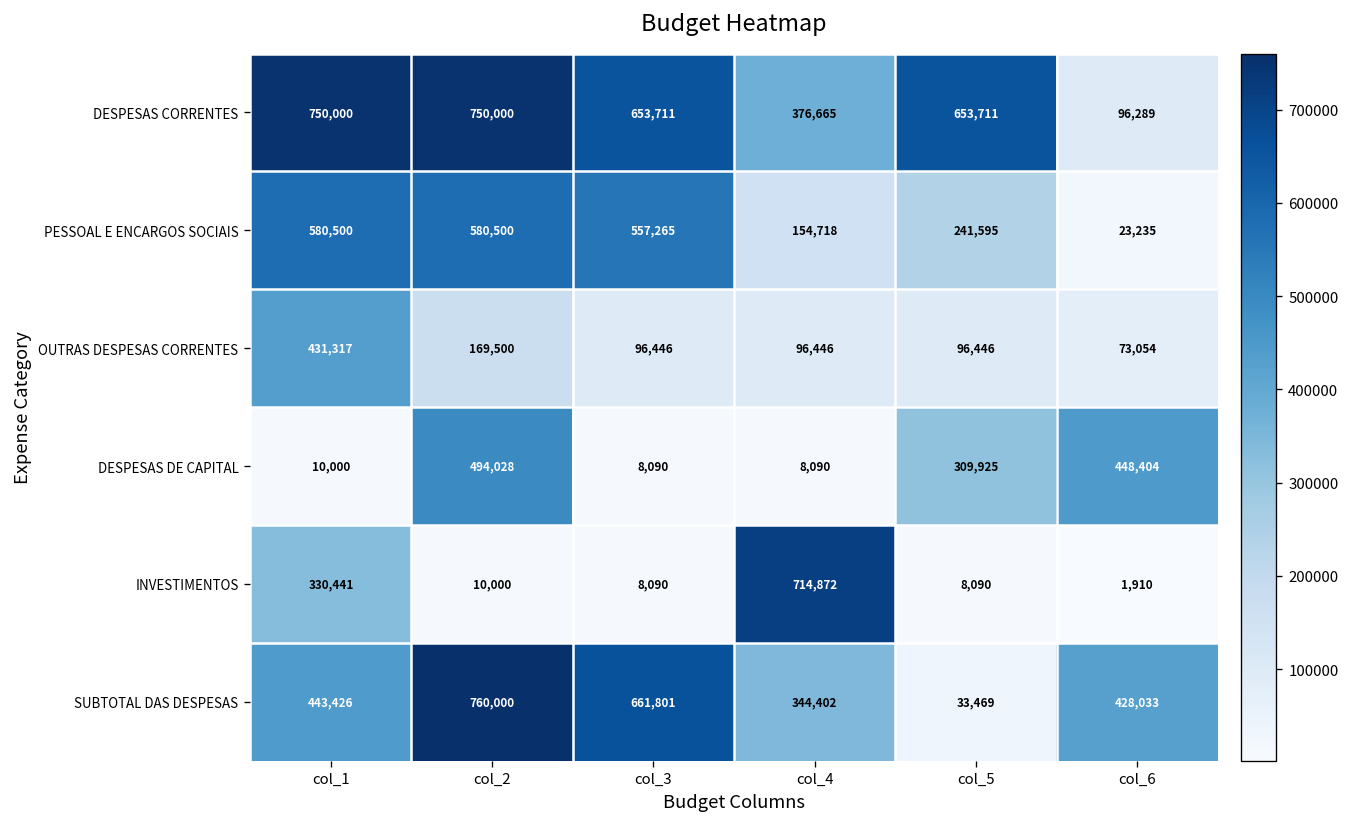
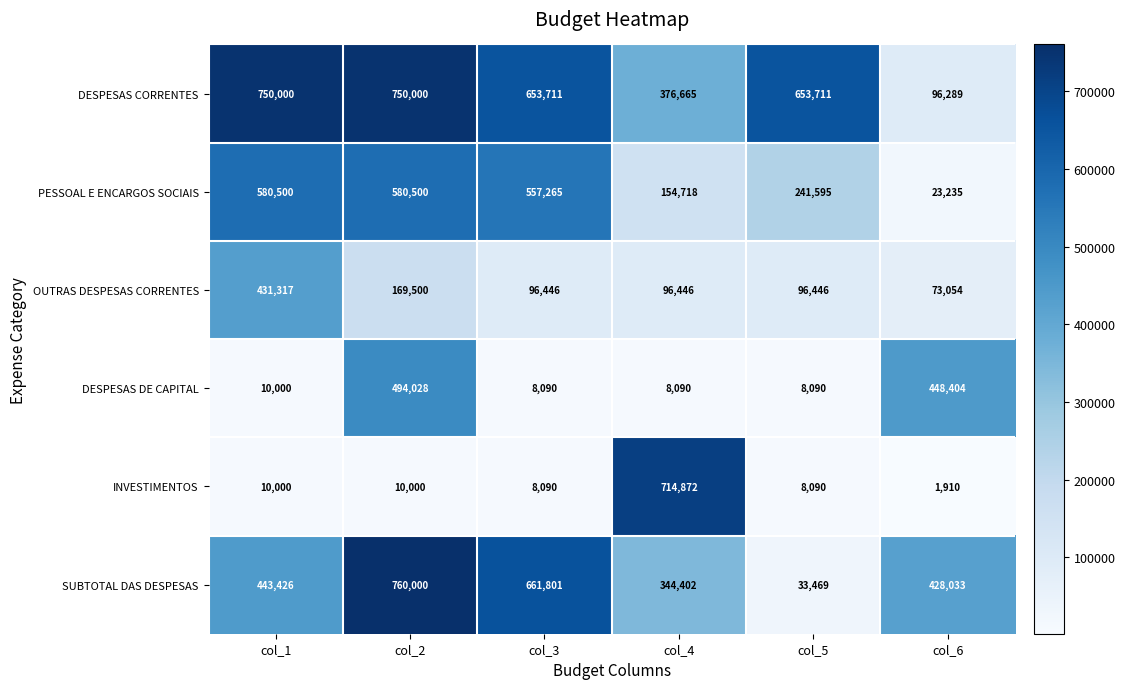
  {
    "DESPESAS CORRENTES": {
      "col_1": "750,000",
      "col_2": "750,000",
      "col_3": "653,711",
      "col_4": "376,665",
      "col_5": "653,711",
      "col_6": "96,289"
    },
    "PESSOAL E ENCARGOS SOCIAIS": {
      "col_1": "580,500",
      "col_2": "580,500",
      "col_3": "557,265",
      "col_4": "154,718",
      "col_5": "241,595",
      "col_6": "23,235"
    },
    "OUTRAS DESPESAS CORRENTES": {
      "col_1": "431,317",
      "col_2": "169,500",
      "col_3": "96,446",
      "col_4": "96,446",
      "col_5": "96,446",
      "col_6": "73,054"
    },
    "DESPESAS DE CAPITAL": {
      "col_1": "10,000",
      "col_2": "494,028",
      "col_3": "8,090",
      "col_4": "8,090",
-     "col_5": "309,925",
+     "col_5": "8,090",
      "col_6": "448,404"
    },
    "INVESTIMENTOS": {
-     "col_1": "330,441",
+     "col_1": "10,000",
      "col_2": "10,000",
      "col_3": "8,090",
      "col_4": "714,872",
      "col_5": "8,090",
      "col_6": "1,910"
    },
    "SUBTOTAL DAS DESPESAS": {
      "col_1": "443,426",
      "col_2": "760,000",
      "col_3": "661,801",
      "col_4": "344,402",
      "col_5": "33,469",
      "col_6": "428,033"
    }
  }
